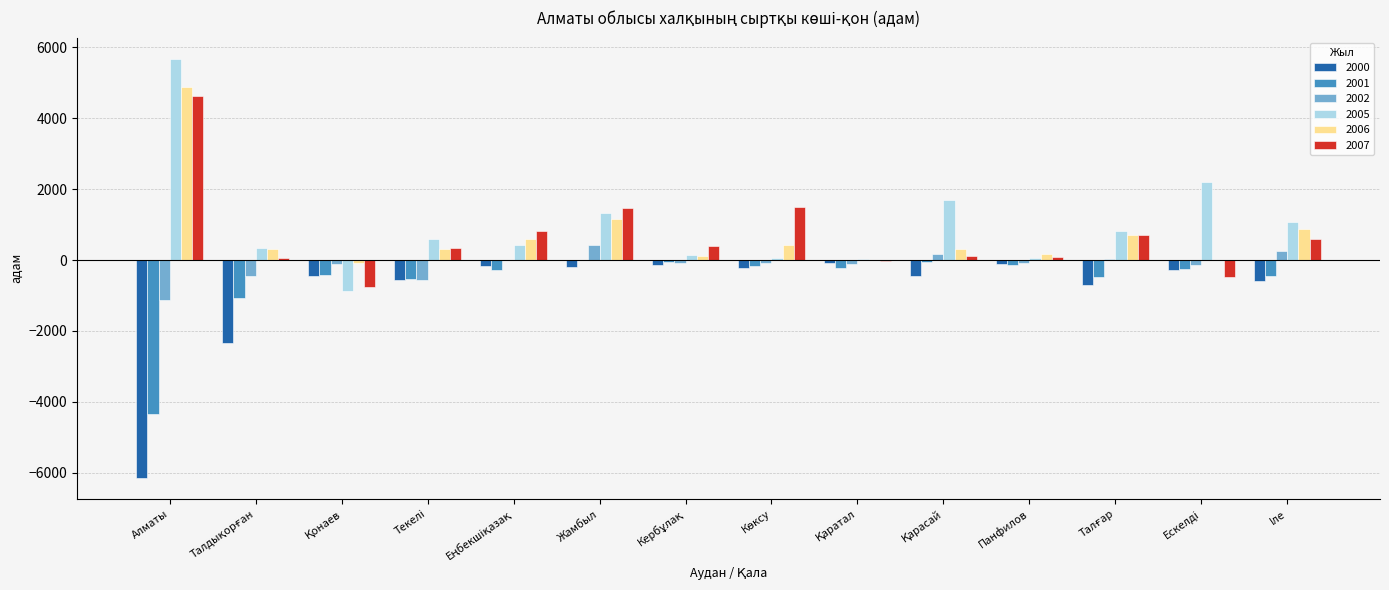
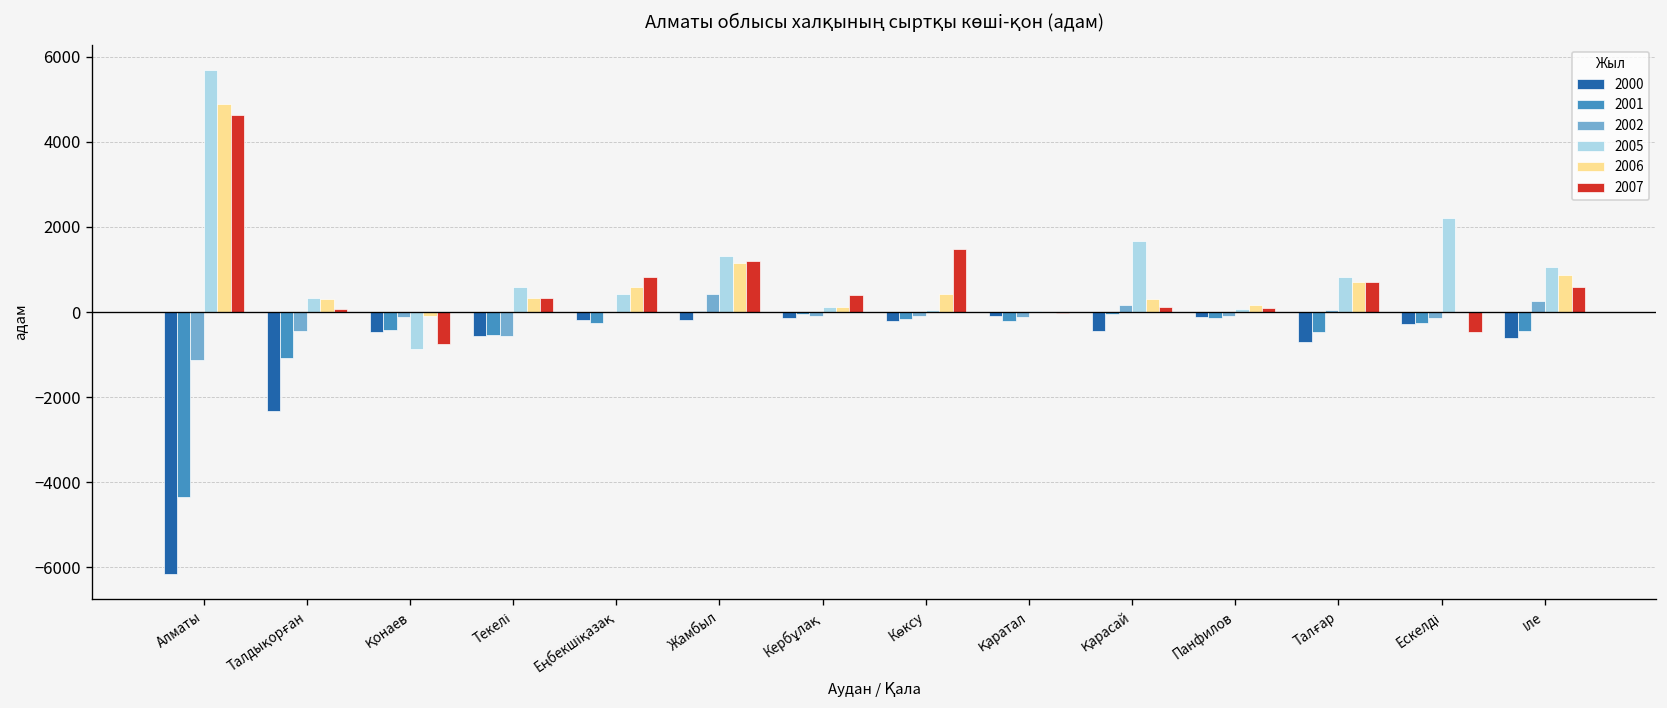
  {
    "2000": {
      "Алматы": -6200,
      "Талдықорған": -2300,
      "Қонаев": -500,
      "Текелі": -600,
      "Еңбекшіқазақ": -200,
      "Жамбыл": -200,
      "Кербұлақ": -100,
      "Көксу": -200,
      "Қаратал": -100,
      "Қарасай": -400,
      "Панфилов": -100,
      "Талғар": -700,
      "Ескелді": -300,
      "Іле": -600
    },
    "2005": {
      "Алматы": 5700,
      "Талдықорған": 300,
      "Қонаев": -900,
      "Текелі": 600,
      "Еңбекшіқазақ": 400,
      "Жамбыл": 1300,
      "Кербұлақ": 100,
      "Қарасай": 1700,
      "Талғар": 800,
      "Ескелді": 2200,
      "Іле": 1100
    },
    "2006": {
      "Алматы": 4900,
      "Талдықорған": 300,
      "Қонаев": -100,
      "Текелі": 300,
      "Еңбекшіқазақ": 600,
      "Жамбыл": 1100,
      "Кербұлақ": 100,
      "Көксу": 400,
      "Қарасай": 300,
      "Панфилов": 200,
      "Талғар": 700,
      "Іле": 900
    },
    "2007": {
      "Алматы": 4600,
      "Қонаев": -800,
      "Текелі": 300,
      "Еңбекшіқазақ": 800,
-     "Жамбыл": 1500,
+     "Жамбыл": 1200,
      "Кербұлақ": 400,
      "Көксу": 1500,
      "Қарасай": 100,
      "Панфилов": 100,
      "Талғар": 700,
      "Ескелді": -500,
      "Іле": 600
    }
  }
